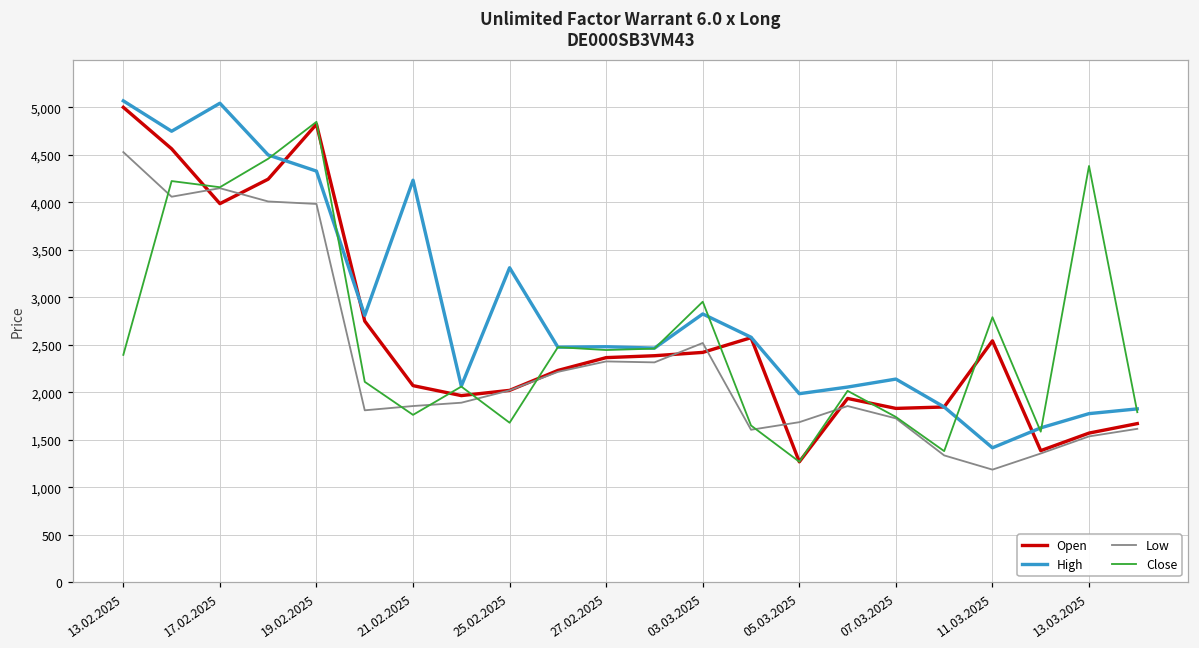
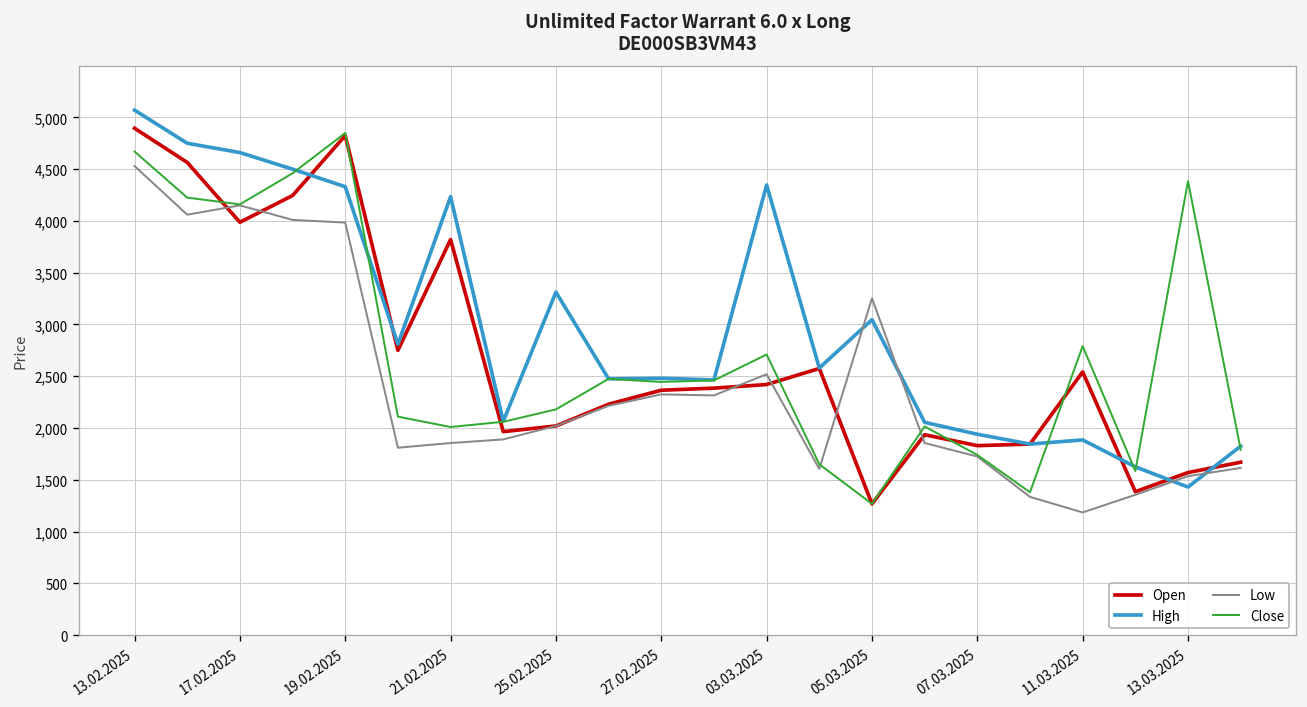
  {
    "Open": {
-     "13.02.2025": "5,000",
+     "13.02.2025": "4,900",
      "17.02.2025": "4,000",
-     "21.02.2025": "2,100",
+     "21.02.2025": "3,800",
      "27.02.2025": "2,400",
      "03.03.2025": "2,400",
      "07.03.2025": "1,800",
      "11.03.2025": "2,500",
      "13.03.2025": "1,600"
    },
    "High": {
      "13.02.2025": "5,100",
-     "17.02.2025": "5,000",
+     "17.02.2025": "4,700",
      "19.02.2025": "4,300",
      "21.02.2025": "4,200",
      "25.02.2025": "3,300",
      "27.02.2025": "2,500",
-     "03.03.2025": "2,800",
-     "05.03.2025": "2,000",
-     "07.03.2025": "2,100",
-     "11.03.2025": "1,400",
-     "13.03.2025": "1,800"
+     "03.03.2025": "4,300",
+     "05.03.2025": "3,000",
+     "07.03.2025": "1,900",
+     "11.03.2025": "1,900",
+     "13.03.2025": "1,400"
    },
    "Low": {
      "13.02.2025": "4,500",
      "19.02.2025": "4,000",
      "21.02.2025": "1,900",
      "27.02.2025": "2,300",
      "03.03.2025": "2,500",
-     "05.03.2025": "1,700",
+     "05.03.2025": "3,300",
      "11.03.2025": "1,200",
      "13.03.2025": "1,500"
    },
    "Close": {
-     "13.02.2025": "2,400",
-     "21.02.2025": "1,800",
-     "25.02.2025": "1,700",
+     "13.02.2025": "4,700",
+     "21.02.2025": "2,000",
+     "25.02.2025": "2,200",
      "27.02.2025": "2,400",
-     "03.03.2025": "3,000",
+     "03.03.2025": "2,700",
      "11.03.2025": "2,800",
      "13.03.2025": "4,400"
    }
  }
